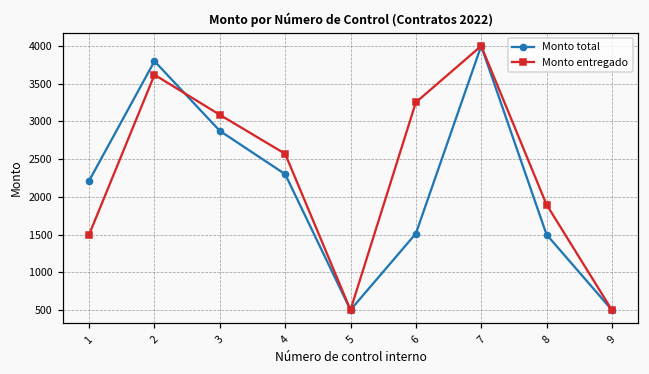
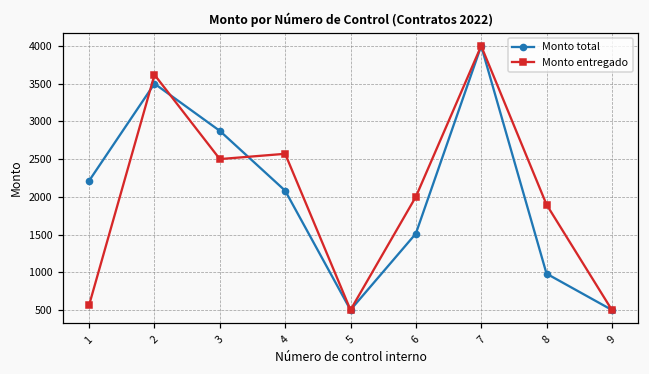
  {
    "Monto total": {
      "1": 2200,
-     "2": 3800,
+     "2": 3500,
      "3": 2900,
-     "4": 2300,
+     "4": 2100,
      "6": 1500,
-     "8": 1500
+     "8": 1000
    },
    "Monto entregado": {
-     "1": 1500,
+     "1": 600,
      "2": 3600,
-     "3": 3100,
+     "3": 2500,
      "4": 2600,
-     "6": 3300,
+     "6": 2000,
      "8": 1900
    }
  }
